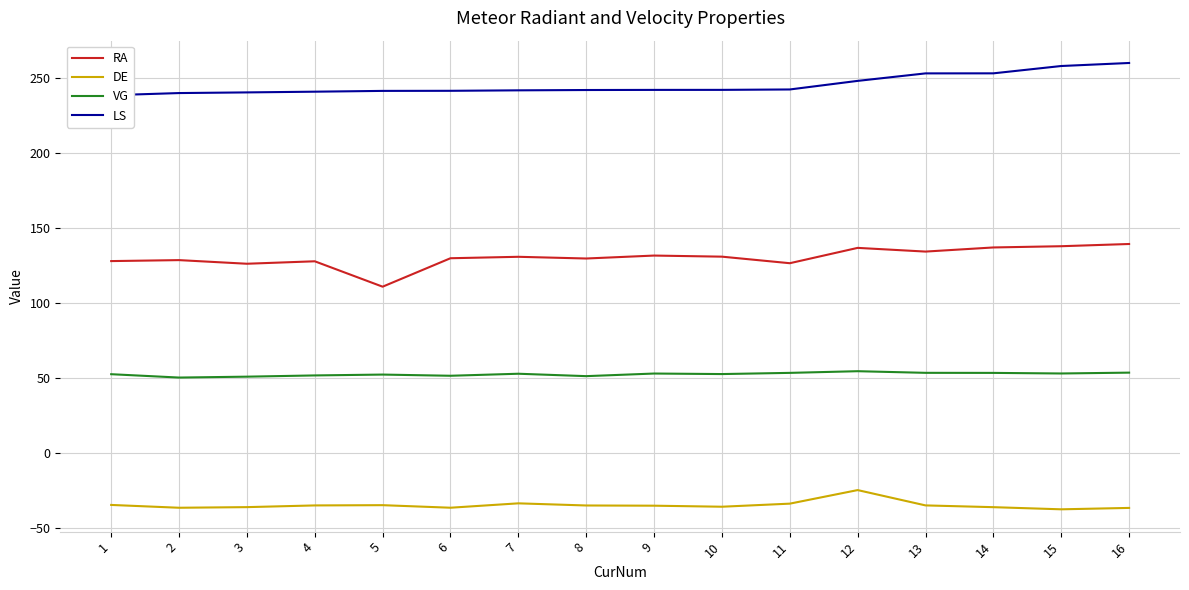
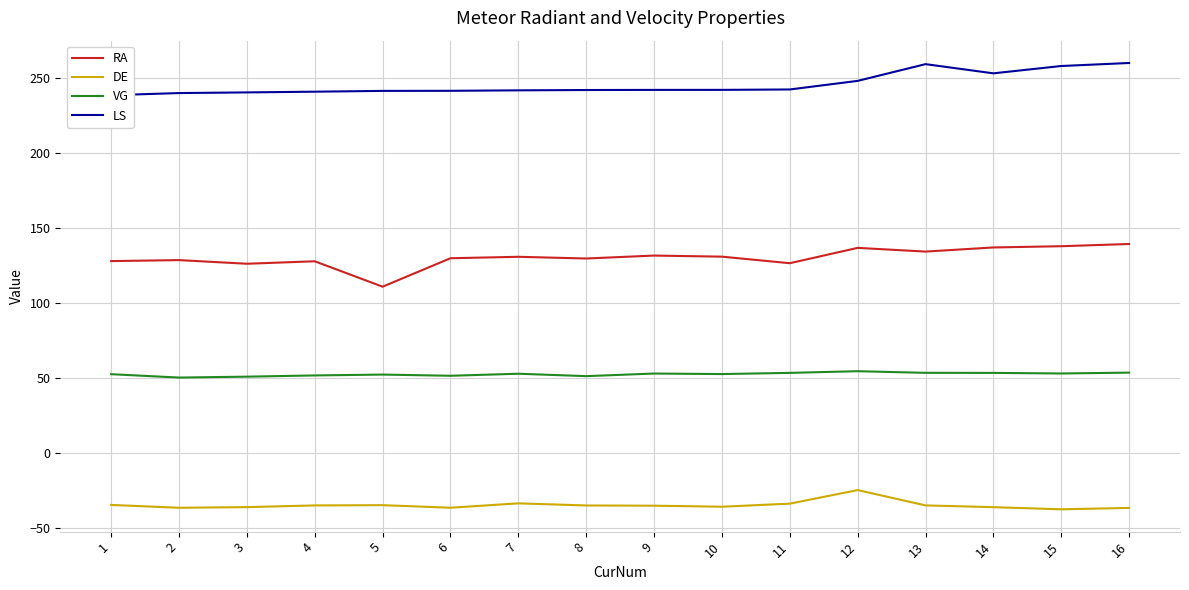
  {
    "RA": {
      "1": 128,
      "2": 129,
      "3": 126,
      "4": 128,
      "5": 111,
      "6": 130,
      "7": 131,
      "8": 130,
      "9": 132,
      "10": 131,
      "11": 127,
      "12": 137,
      "13": 134,
      "14": 137,
      "15": 138,
      "16": 139
    },
    "DE": {
      "1": -34,
      "2": -36,
      "3": -36,
      "4": -35,
      "5": -35,
      "6": -36,
      "7": -33,
      "8": -35,
      "9": -35,
      "10": -36,
      "11": -34,
      "12": -25,
      "13": -35,
      "14": -36,
      "15": -37,
      "16": -36
    },
    "VG": {
      "1": 53,
      "2": 50,
      "3": 51,
      "4": 52,
      "5": 52,
      "6": 52,
      "7": 53,
      "8": 51,
      "9": 53,
      "10": 53,
      "11": 54,
      "12": 55,
      "13": 54,
      "14": 54,
      "15": 53,
      "16": 54
    },
    "LS": {
      "2": 240,
      "3": 240,
      "4": 241,
      "5": 241,
      "6": 241,
      "7": 242,
      "8": 242,
      "9": 242,
      "10": 242,
      "11": 242,
      "12": 248,
-     "13": 253,
+     "13": 259,
      "14": 253,
      "15": 258,
      "16": 260
    }
  }
